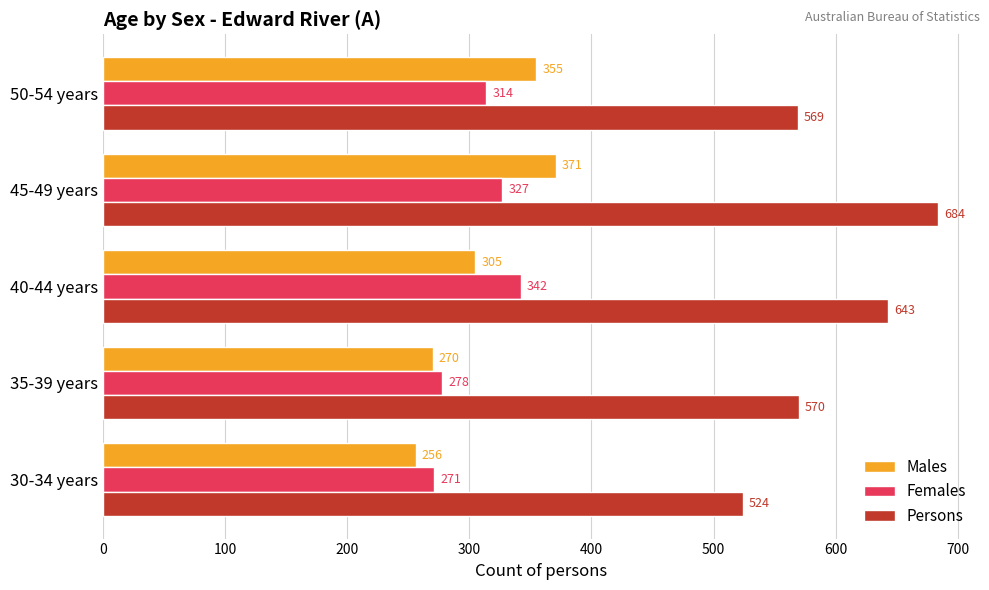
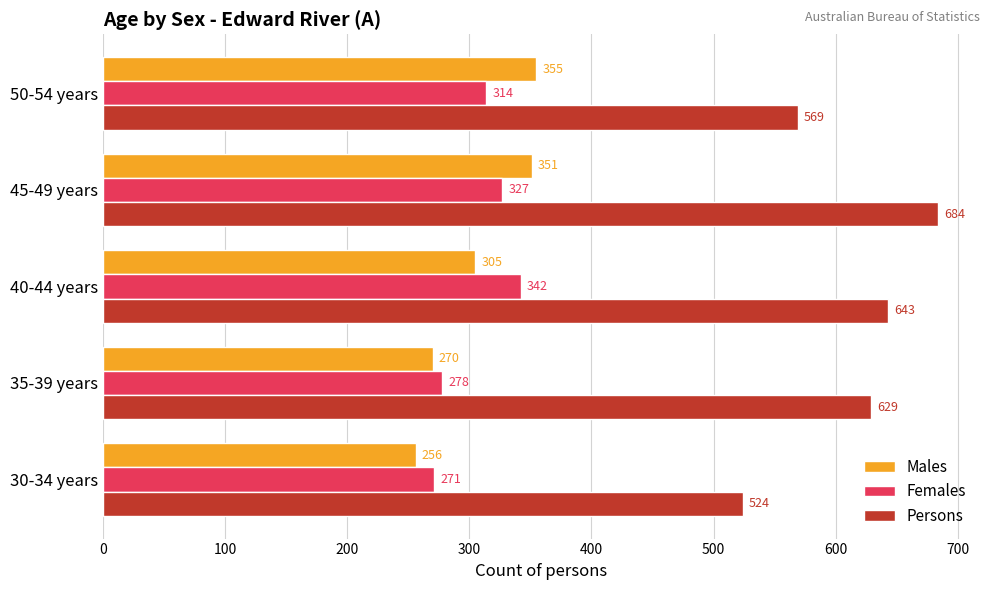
  {
    "Males": {
      "50-54 years": 355,
-     "45-49 years": 371,
+     "45-49 years": 351,
      "40-44 years": 305,
      "35-39 years": 270,
      "30-34 years": 256
    },
    "Females": {
      "50-54 years": 314,
      "45-49 years": 327,
      "40-44 years": 342,
      "35-39 years": 278,
      "30-34 years": 271
    },
    "Persons": {
      "50-54 years": 569,
      "45-49 years": 684,
      "40-44 years": 643,
-     "35-39 years": 570,
+     "35-39 years": 629,
      "30-34 years": 524
    }
  }
